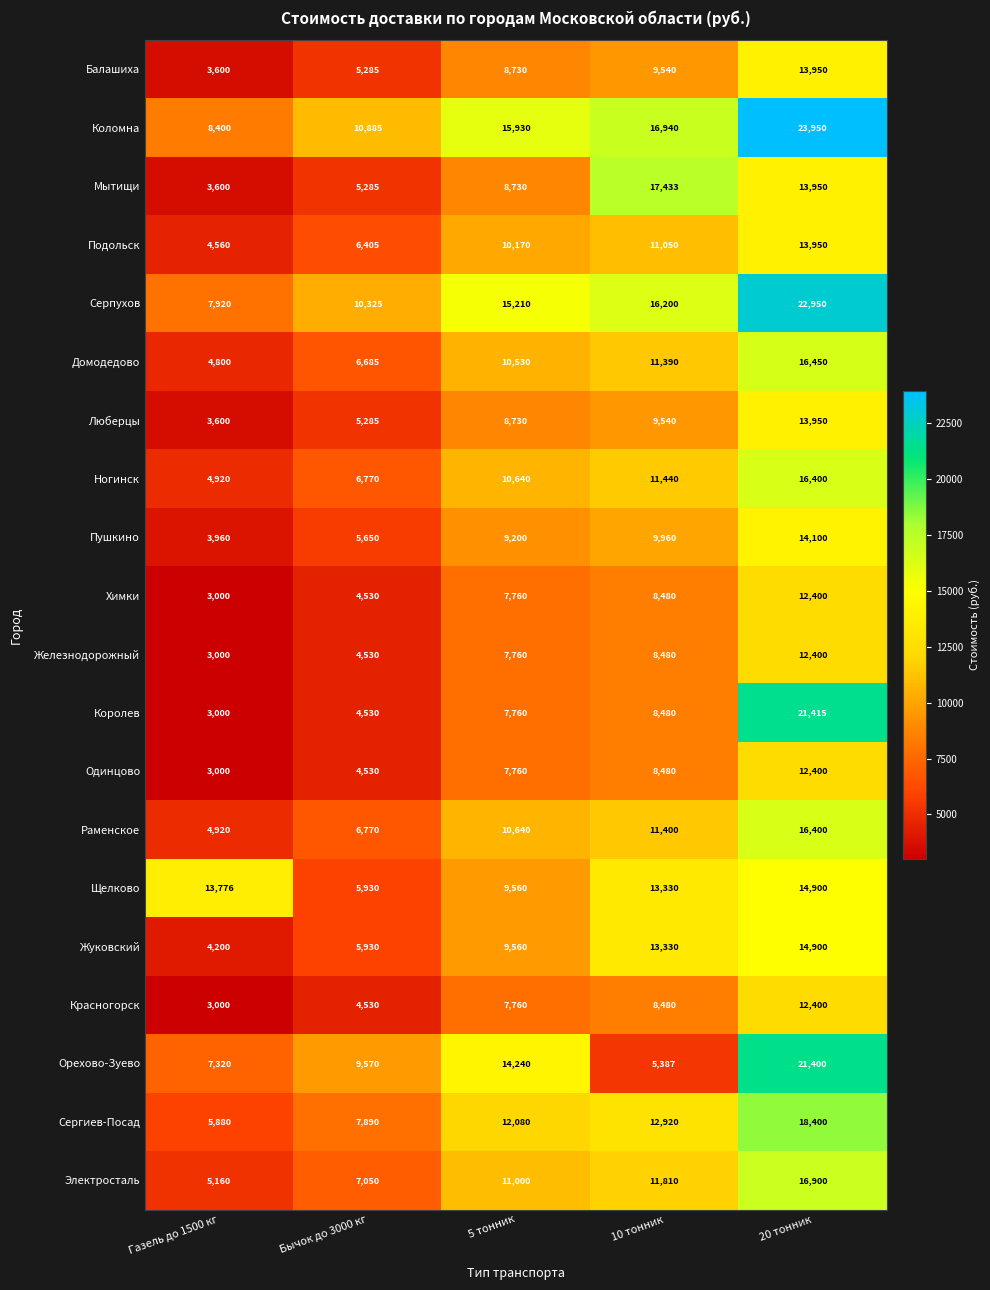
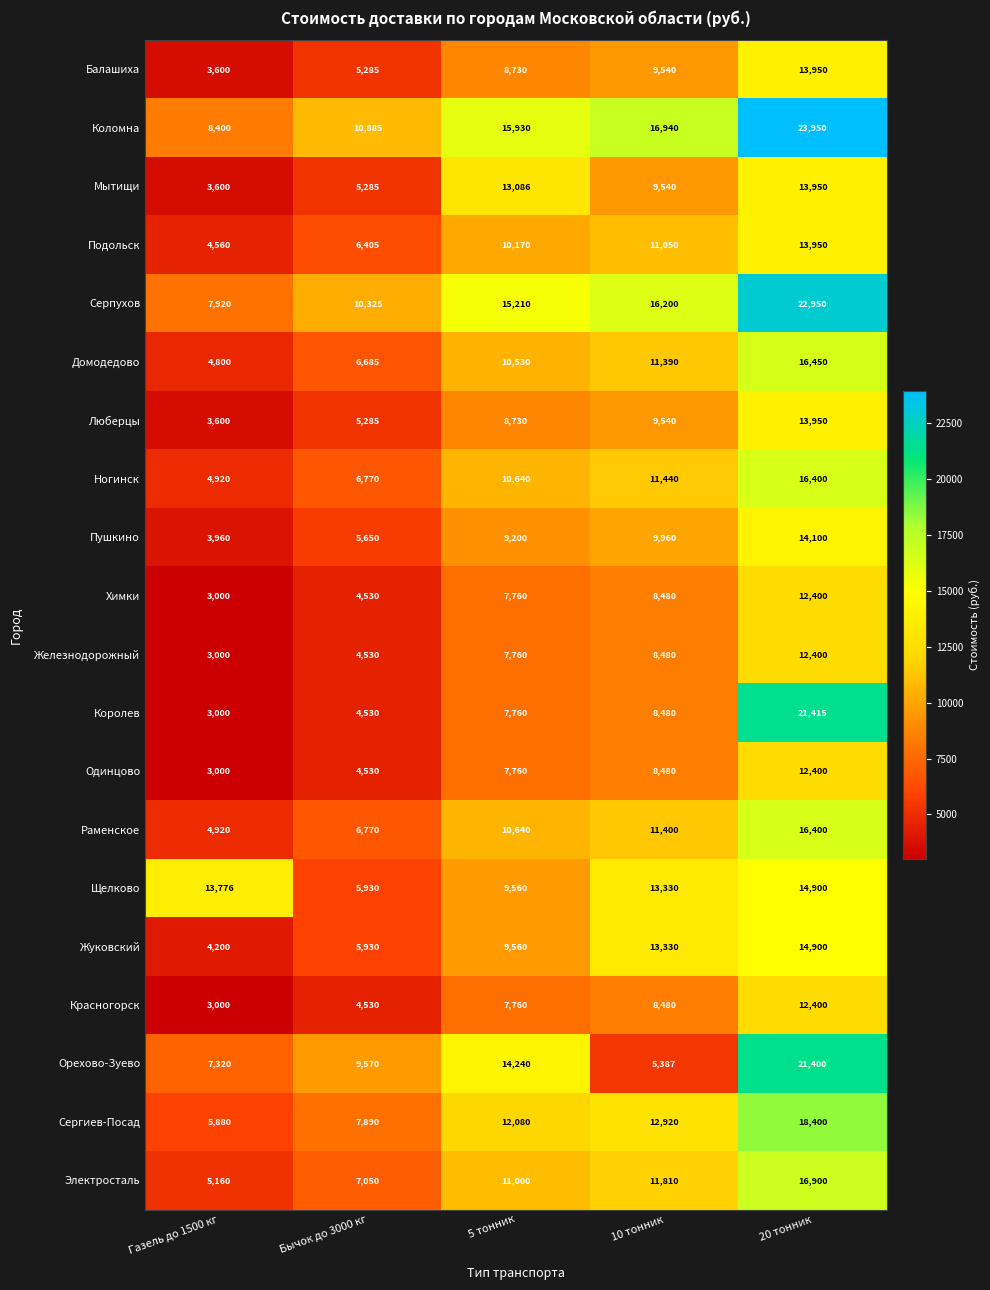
  {
    "Балашиха": {
      "Газель до 1500 кг": "3,600",
      "Бычок до 3000 кг": "5,285",
      "5 тонник": "8,730",
      "10 тонник": "9,540",
      "20 тонник": "13,950"
    },
    "Коломна": {
      "Газель до 1500 кг": "8,400",
      "Бычок до 3000 кг": "10,885",
      "5 тонник": "15,930",
      "10 тонник": "16,940",
      "20 тонник": "23,950"
    },
    "Мытищи": {
      "Газель до 1500 кг": "3,600",
      "Бычок до 3000 кг": "5,285",
-     "5 тонник": "8,730",
-     "10 тонник": "17,433",
+     "5 тонник": "13,086",
+     "10 тонник": "9,540",
      "20 тонник": "13,950"
    },
    "Подольск": {
      "Газель до 1500 кг": "4,560",
      "Бычок до 3000 кг": "6,405",
      "5 тонник": "10,170",
      "10 тонник": "11,050",
      "20 тонник": "13,950"
    },
    "Серпухов": {
      "Газель до 1500 кг": "7,920",
      "Бычок до 3000 кг": "10,325",
      "5 тонник": "15,210",
      "10 тонник": "16,200",
      "20 тонник": "22,950"
    },
    "Домодедово": {
      "Газель до 1500 кг": "4,800",
      "Бычок до 3000 кг": "6,685",
      "5 тонник": "10,530",
      "10 тонник": "11,390",
      "20 тонник": "16,450"
    },
    "Люберцы": {
      "Газель до 1500 кг": "3,600",
      "Бычок до 3000 кг": "5,285",
      "5 тонник": "8,730",
      "10 тонник": "9,540",
      "20 тонник": "13,950"
    },
    "Ногинск": {
      "Газель до 1500 кг": "4,920",
      "Бычок до 3000 кг": "6,770",
      "5 тонник": "10,640",
      "10 тонник": "11,440",
      "20 тонник": "16,400"
    },
    "Пушкино": {
      "Газель до 1500 кг": "3,960",
      "Бычок до 3000 кг": "5,650",
      "5 тонник": "9,200",
      "10 тонник": "9,960",
      "20 тонник": "14,100"
    },
    "Химки": {
      "Газель до 1500 кг": "3,000",
      "Бычок до 3000 кг": "4,530",
      "5 тонник": "7,760",
      "10 тонник": "8,480",
      "20 тонник": "12,400"
    },
    "Железнодорожный": {
      "Газель до 1500 кг": "3,000",
      "Бычок до 3000 кг": "4,530",
      "5 тонник": "7,760",
      "10 тонник": "8,480",
      "20 тонник": "12,400"
    },
    "Королев": {
      "Газель до 1500 кг": "3,000",
      "Бычок до 3000 кг": "4,530",
      "5 тонник": "7,760",
      "10 тонник": "8,480",
      "20 тонник": "21,415"
    },
    "Одинцово": {
      "Газель до 1500 кг": "3,000",
      "Бычок до 3000 кг": "4,530",
      "5 тонник": "7,760",
      "10 тонник": "8,480",
      "20 тонник": "12,400"
    },
    "Раменское": {
      "Газель до 1500 кг": "4,920",
      "Бычок до 3000 кг": "6,770",
      "5 тонник": "10,640",
      "10 тонник": "11,400",
      "20 тонник": "16,400"
    },
    "Щелково": {
      "Газель до 1500 кг": "13,776",
      "Бычок до 3000 кг": "5,930",
      "5 тонник": "9,560",
      "10 тонник": "13,330",
      "20 тонник": "14,900"
    },
    "Жуковский": {
      "Газель до 1500 кг": "4,200",
      "Бычок до 3000 кг": "5,930",
      "5 тонник": "9,560",
      "10 тонник": "13,330",
      "20 тонник": "14,900"
    },
    "Красногорск": {
      "Газель до 1500 кг": "3,000",
      "Бычок до 3000 кг": "4,530",
      "5 тонник": "7,760",
      "10 тонник": "8,480",
      "20 тонник": "12,400"
    },
    "Орехово-Зуево": {
      "Газель до 1500 кг": "7,320",
      "Бычок до 3000 кг": "9,570",
      "5 тонник": "14,240",
      "10 тонник": "5,387",
      "20 тонник": "21,400"
    },
    "Сергиев-Посад": {
      "Газель до 1500 кг": "5,880",
      "Бычок до 3000 кг": "7,890",
      "5 тонник": "12,080",
      "10 тонник": "12,920",
      "20 тонник": "18,400"
    },
    "Электросталь": {
      "Газель до 1500 кг": "5,160",
      "Бычок до 3000 кг": "7,050",
      "5 тонник": "11,000",
      "10 тонник": "11,810",
      "20 тонник": "16,900"
    }
  }
